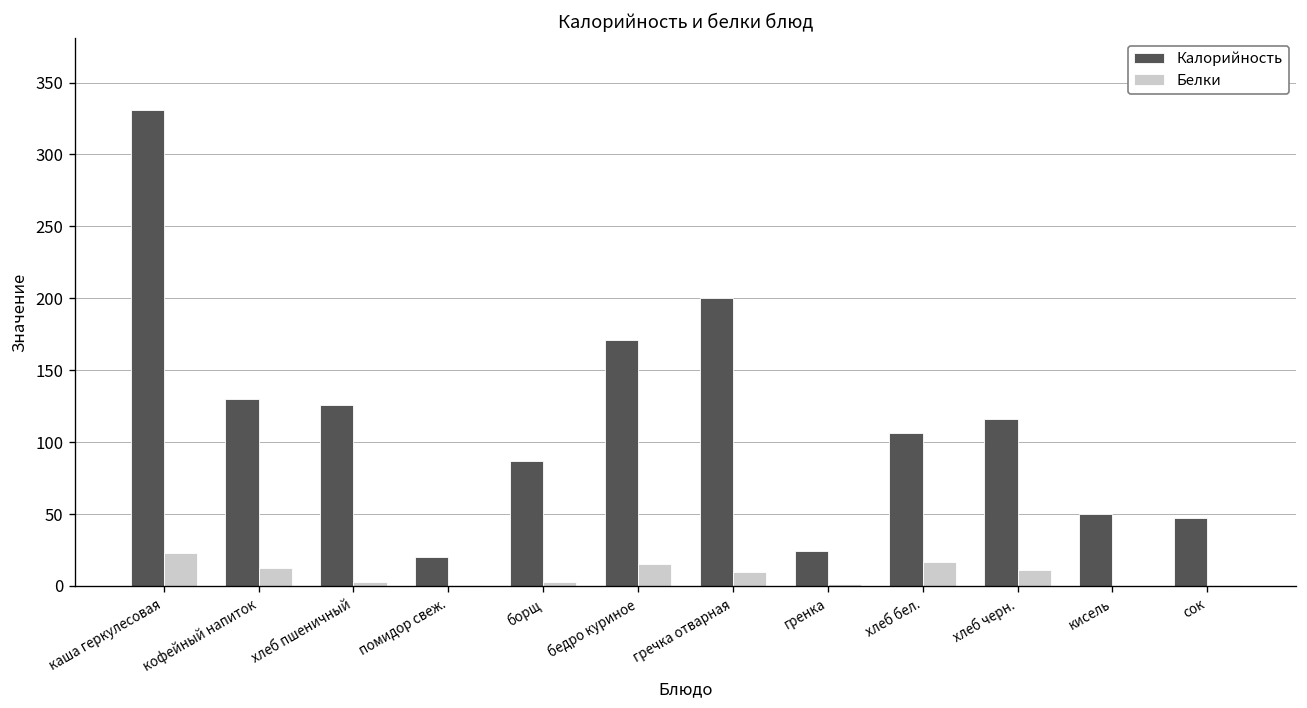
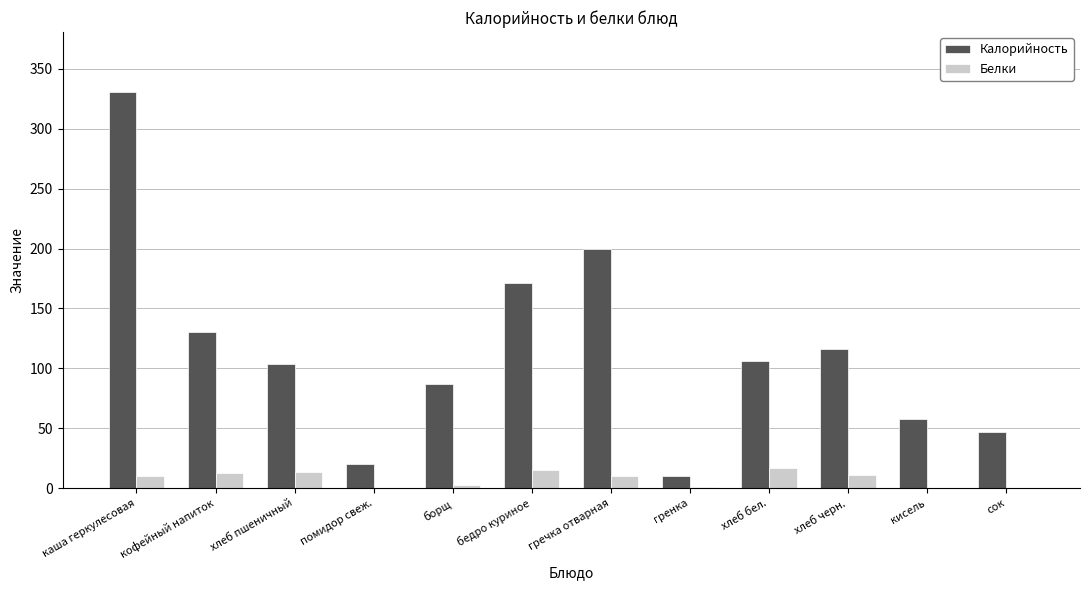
  {
    "Калорийность": {
      "каша геркулесовая": 331,
      "кофейный напиток": 130,
-     "хлеб пшеничный": 126,
+     "хлеб пшеничный": 104,
      "помидор свеж.": 20,
      "борщ": 87,
      "бедро куриное": 171,
      "гречка отварная": 200,
-     "гренка": 24,
+     "гренка": 10,
      "хлеб бел.": 106,
      "хлеб черн.": 116,
-     "кисель": 50,
+     "кисель": 58,
      "сок": 47
    },
    "Белки": {
-     "каша геркулесовая": 23,
+     "каша геркулесовая": 10,
      "кофейный напиток": 13,
-     "хлеб пшеничный": 3,
+     "хлеб пшеничный": 13,
      "борщ": 3,
      "бедро куриное": 15,
      "гречка отварная": 10,
      "хлеб бел.": 17,
      "хлеб черн.": 11,
      "кисель": 0
    }
  }
